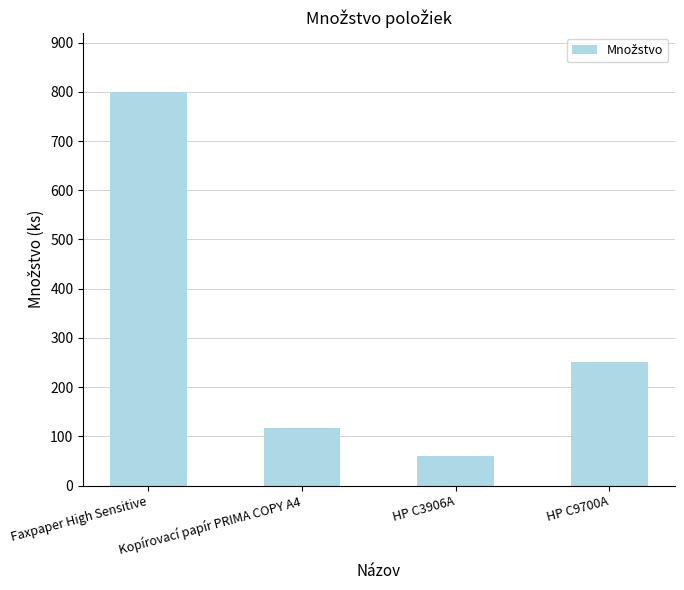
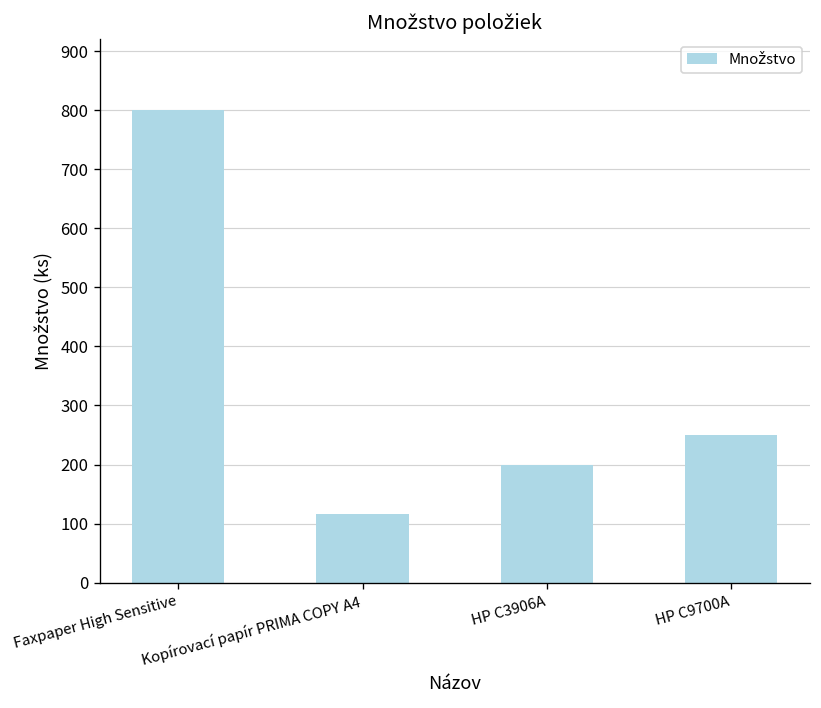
  {
    "Faxpaper High Sensitive": 800,
    "Kopírovací papír PRIMA COPY A4": 120,
-   "HP C3906A": 60,
+   "HP C3906A": 200,
    "HP C9700A": 250
  }
